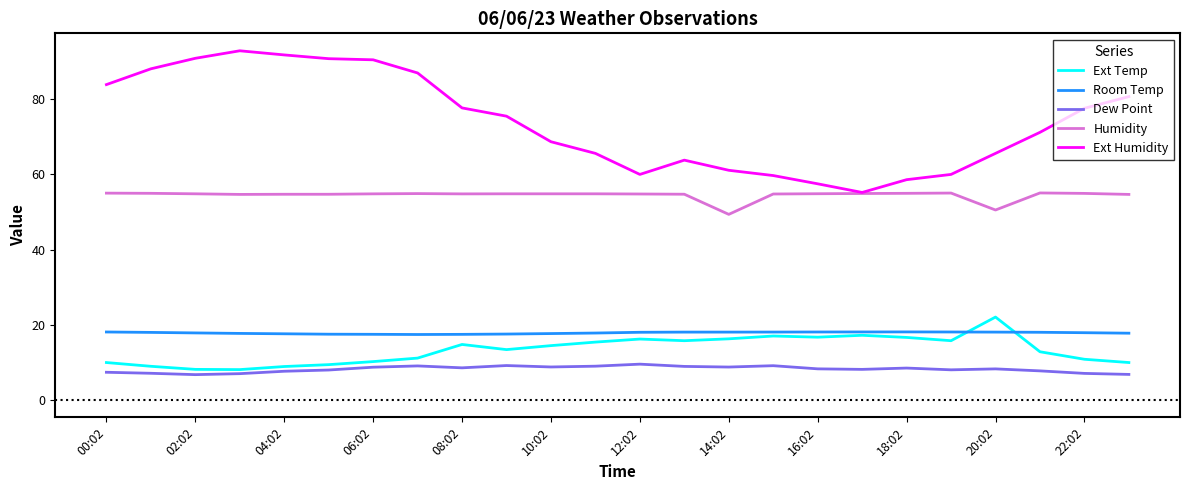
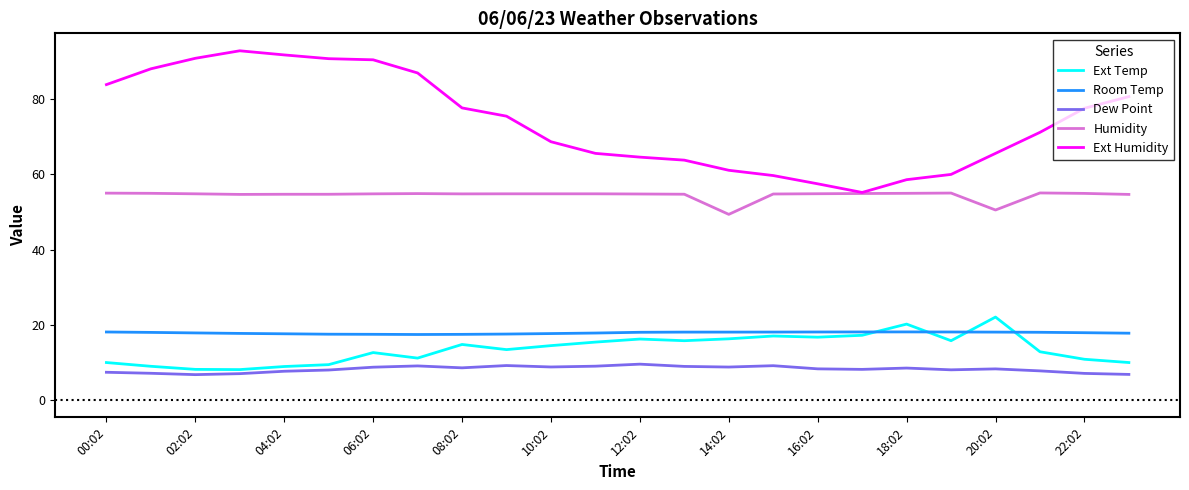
  {
    "Ext Temp": {
      "00:02": 10,
      "02:02": 8,
      "04:02": 9,
-     "06:02": 10,
+     "06:02": 13,
      "08:02": 15,
      "10:02": 14,
      "12:02": 16,
      "14:02": 16,
      "16:02": 17,
-     "18:02": 17,
+     "18:02": 20,
      "20:02": 22,
      "22:02": 11
    },
    "Room Temp": {
      "00:02": 18,
      "02:02": 18,
      "04:02": 18,
      "06:02": 17,
      "08:02": 17,
      "10:02": 18,
      "12:02": 18,
      "14:02": 18,
      "16:02": 18,
      "18:02": 18,
      "20:02": 18,
      "22:02": 18
    },
    "Dew Point": {
      "00:02": 7,
      "02:02": 7,
      "04:02": 8,
      "06:02": 9,
      "08:02": 9,
      "10:02": 9,
      "12:02": 10,
      "14:02": 9,
      "16:02": 8,
      "18:02": 8,
      "20:02": 8,
      "22:02": 7
    },
    "Humidity": {
      "00:02": 55,
      "02:02": 55,
      "04:02": 55,
      "06:02": 55,
      "08:02": 55,
      "10:02": 55,
      "12:02": 55,
      "14:02": 49,
      "16:02": 55,
      "18:02": 55,
      "20:02": 51,
      "22:02": 55
    },
    "Ext Humidity": {
      "00:02": 84,
      "02:02": 91,
      "04:02": 92,
      "06:02": 91,
      "08:02": 78,
      "10:02": 69,
-     "12:02": 60,
+     "12:02": 65,
      "14:02": 61,
      "16:02": 58,
      "18:02": 59,
      "20:02": 66
    }
  }
